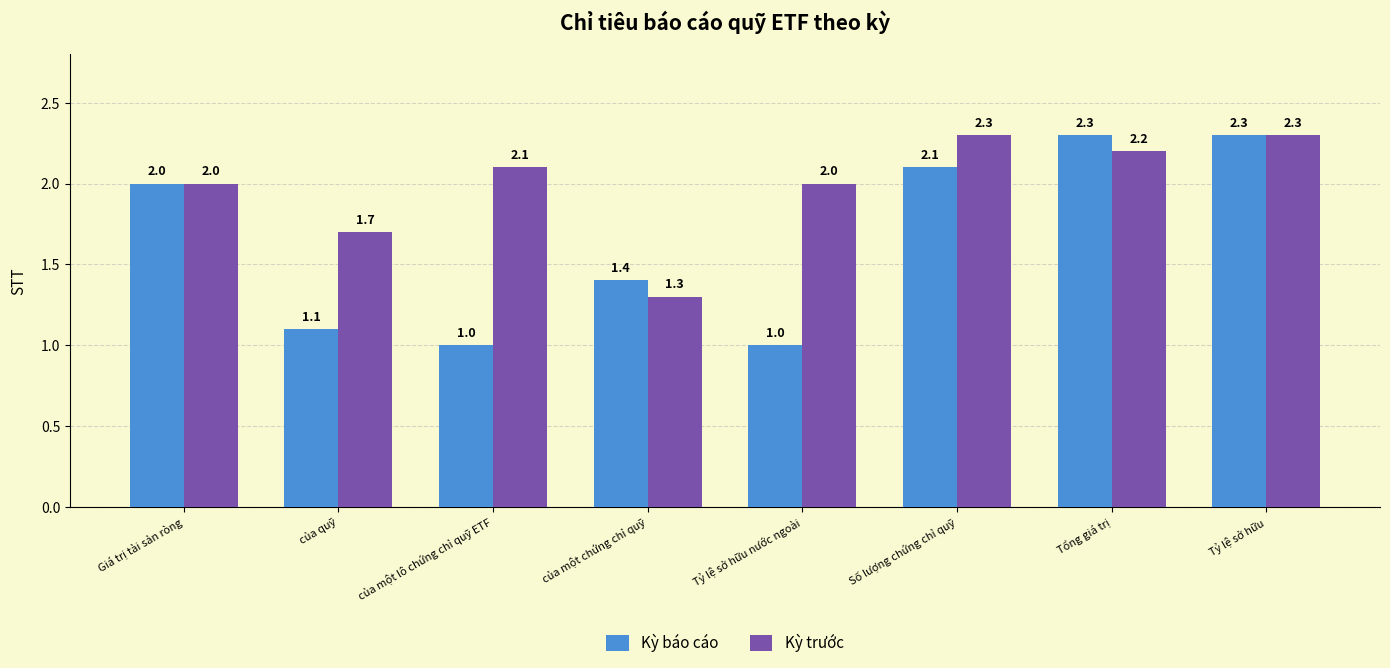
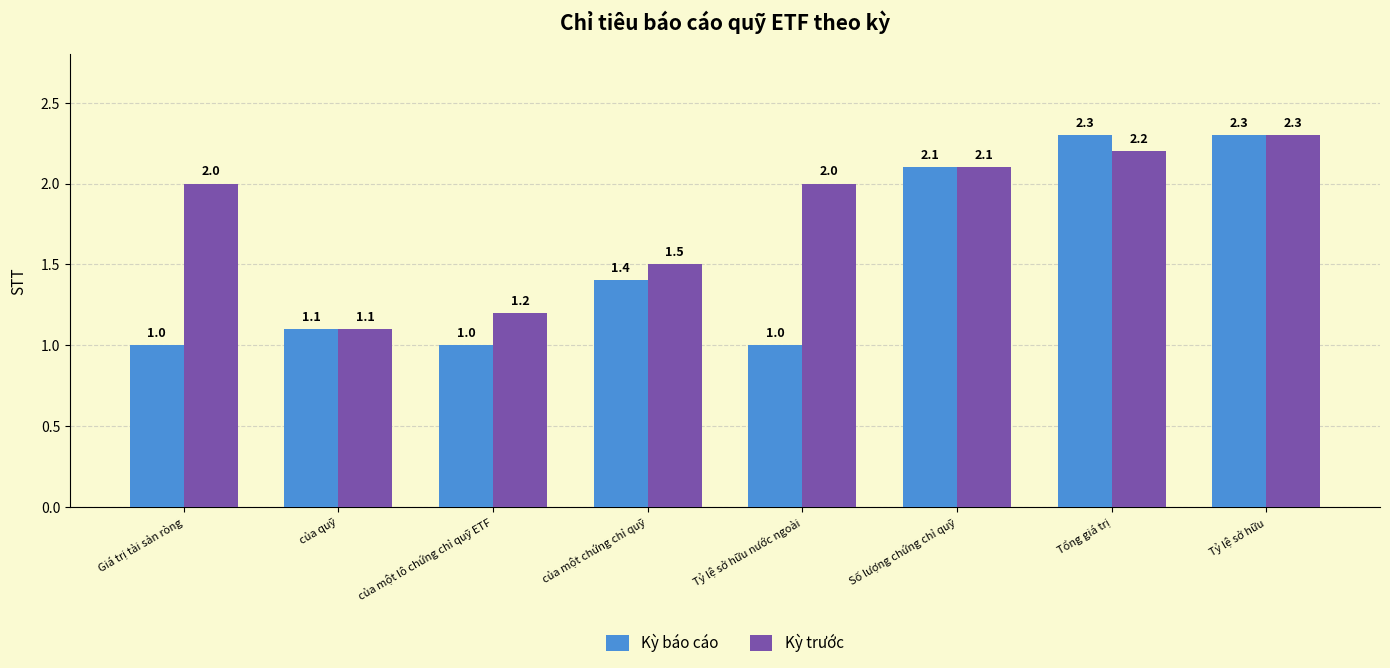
  {
    "Kỳ báo cáo": {
-     "Giá trị tài sản ròng": 2.0,
+     "Giá trị tài sản ròng": 1.0,
      "của quỹ": 1.1,
      "của một lô chứng chỉ quỹ ETF": 1.0,
      "của một chứng chỉ quỹ": 1.4,
      "Tỷ lệ sở hữu nước ngoài": 1.0,
      "Số lượng chứng chỉ quỹ": 2.1,
      "Tổng giá trị": 2.3,
      "Tỷ lệ sở hữu": 2.3
    },
    "Kỳ trước": {
      "Giá trị tài sản ròng": 2.0,
-     "của quỹ": 1.7,
-     "của một lô chứng chỉ quỹ ETF": 2.1,
-     "của một chứng chỉ quỹ": 1.3,
+     "của quỹ": 1.1,
+     "của một lô chứng chỉ quỹ ETF": 1.2,
+     "của một chứng chỉ quỹ": 1.5,
      "Tỷ lệ sở hữu nước ngoài": 2.0,
-     "Số lượng chứng chỉ quỹ": 2.3,
+     "Số lượng chứng chỉ quỹ": 2.1,
      "Tổng giá trị": 2.2,
      "Tỷ lệ sở hữu": 2.3
    }
  }
